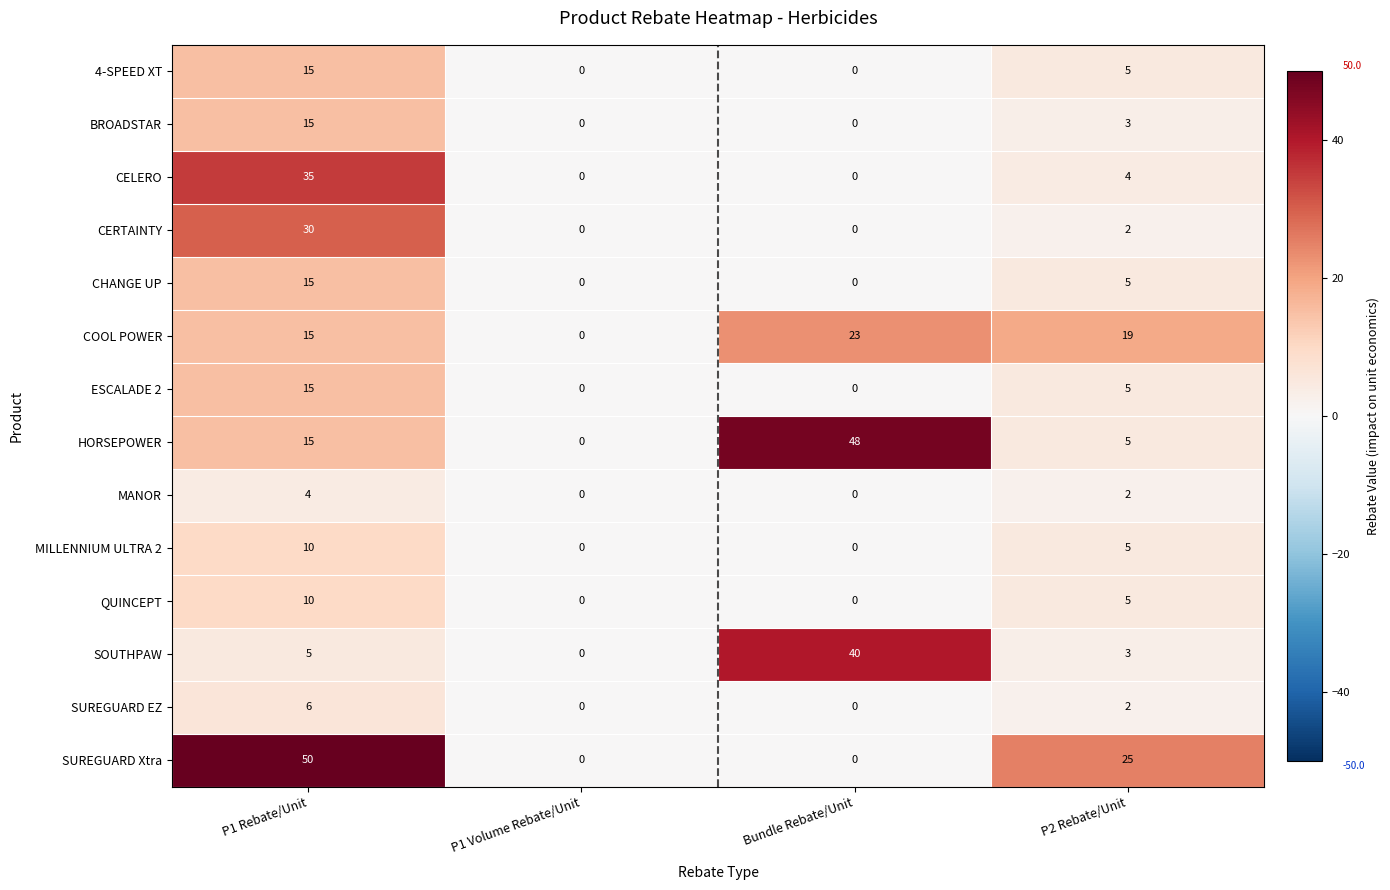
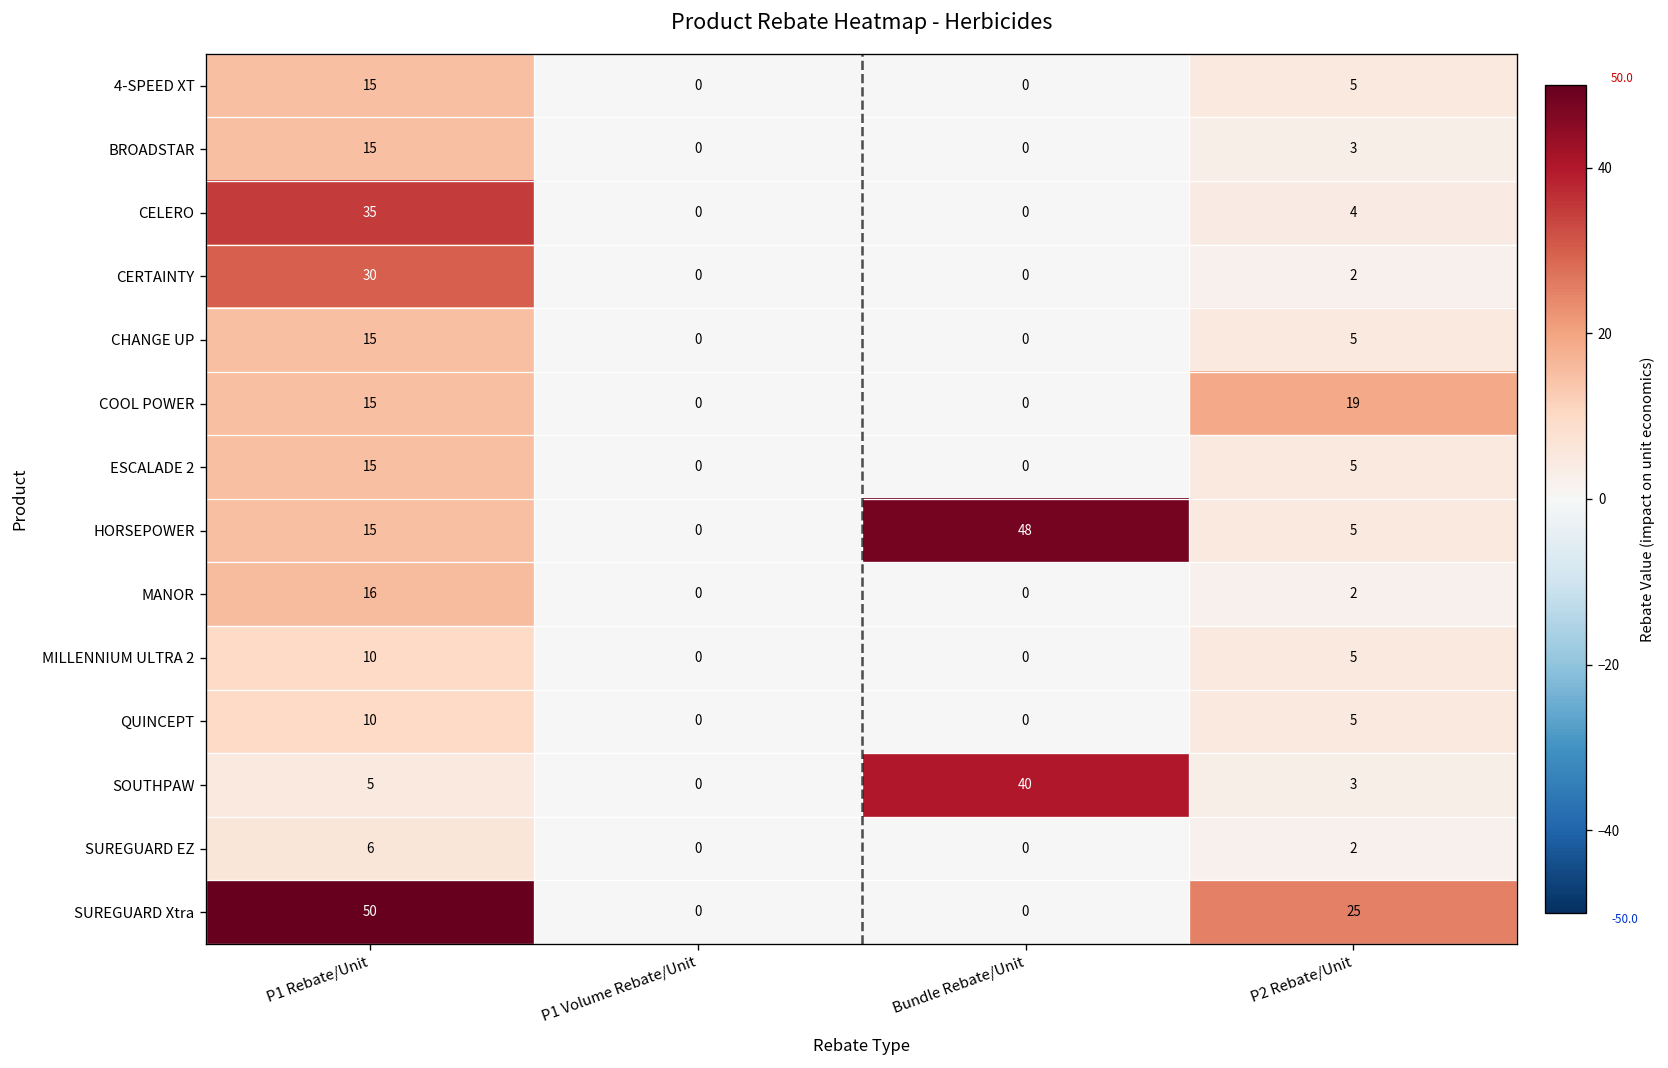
  {
    "4-SPEED XT": {
      "P1 Rebate/Unit": 15,
      "P1 Volume Rebate/Unit": 0,
      "Bundle Rebate/Unit": 0,
      "P2 Rebate/Unit": 5
    },
    "BROADSTAR": {
      "P1 Rebate/Unit": 15,
      "P1 Volume Rebate/Unit": 0,
      "Bundle Rebate/Unit": 0,
      "P2 Rebate/Unit": 3
    },
    "CELERO": {
      "P1 Rebate/Unit": 35,
      "P1 Volume Rebate/Unit": 0,
      "Bundle Rebate/Unit": 0,
      "P2 Rebate/Unit": 4
    },
    "CERTAINTY": {
      "P1 Rebate/Unit": 30,
      "P1 Volume Rebate/Unit": 0,
      "Bundle Rebate/Unit": 0,
      "P2 Rebate/Unit": 2
    },
    "CHANGE UP": {
      "P1 Rebate/Unit": 15,
      "P1 Volume Rebate/Unit": 0,
      "Bundle Rebate/Unit": 0,
      "P2 Rebate/Unit": 5
    },
    "COOL POWER": {
      "P1 Rebate/Unit": 15,
      "P1 Volume Rebate/Unit": 0,
-     "Bundle Rebate/Unit": 23,
+     "Bundle Rebate/Unit": 0,
      "P2 Rebate/Unit": 19
    },
    "ESCALADE 2": {
      "P1 Rebate/Unit": 15,
      "P1 Volume Rebate/Unit": 0,
      "Bundle Rebate/Unit": 0,
      "P2 Rebate/Unit": 5
    },
    "HORSEPOWER": {
      "P1 Rebate/Unit": 15,
      "P1 Volume Rebate/Unit": 0,
      "Bundle Rebate/Unit": 48,
      "P2 Rebate/Unit": 5
    },
    "MANOR": {
-     "P1 Rebate/Unit": 4,
+     "P1 Rebate/Unit": 16,
      "P1 Volume Rebate/Unit": 0,
      "Bundle Rebate/Unit": 0,
      "P2 Rebate/Unit": 2
    },
    "MILLENNIUM ULTRA 2": {
      "P1 Rebate/Unit": 10,
      "P1 Volume Rebate/Unit": 0,
      "Bundle Rebate/Unit": 0,
      "P2 Rebate/Unit": 5
    },
    "QUINCEPT": {
      "P1 Rebate/Unit": 10,
      "P1 Volume Rebate/Unit": 0,
      "Bundle Rebate/Unit": 0,
      "P2 Rebate/Unit": 5
    },
    "SOUTHPAW": {
      "P1 Rebate/Unit": 5,
      "P1 Volume Rebate/Unit": 0,
      "Bundle Rebate/Unit": 40,
      "P2 Rebate/Unit": 3
    },
    "SUREGUARD EZ": {
      "P1 Rebate/Unit": 6,
      "P1 Volume Rebate/Unit": 0,
      "Bundle Rebate/Unit": 0,
      "P2 Rebate/Unit": 2
    },
    "SUREGUARD Xtra": {
      "P1 Rebate/Unit": 50,
      "P1 Volume Rebate/Unit": 0,
      "Bundle Rebate/Unit": 0,
      "P2 Rebate/Unit": 25
    }
  }
